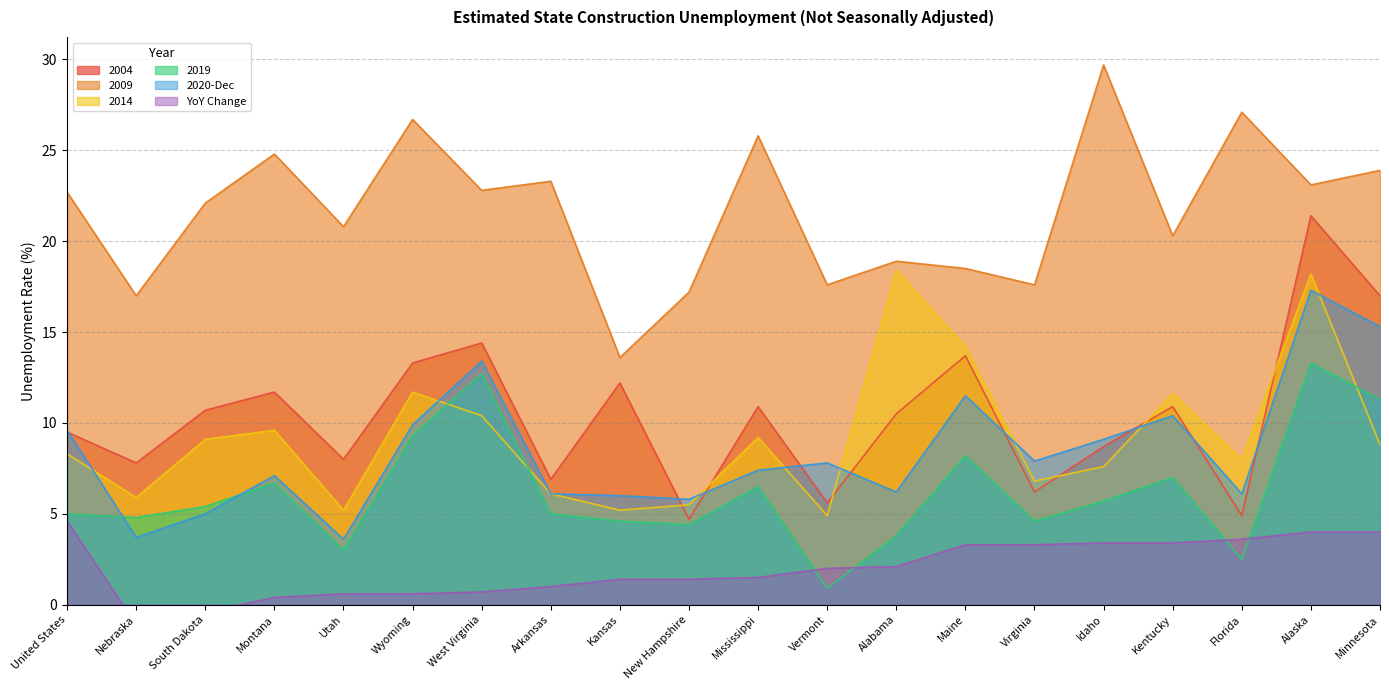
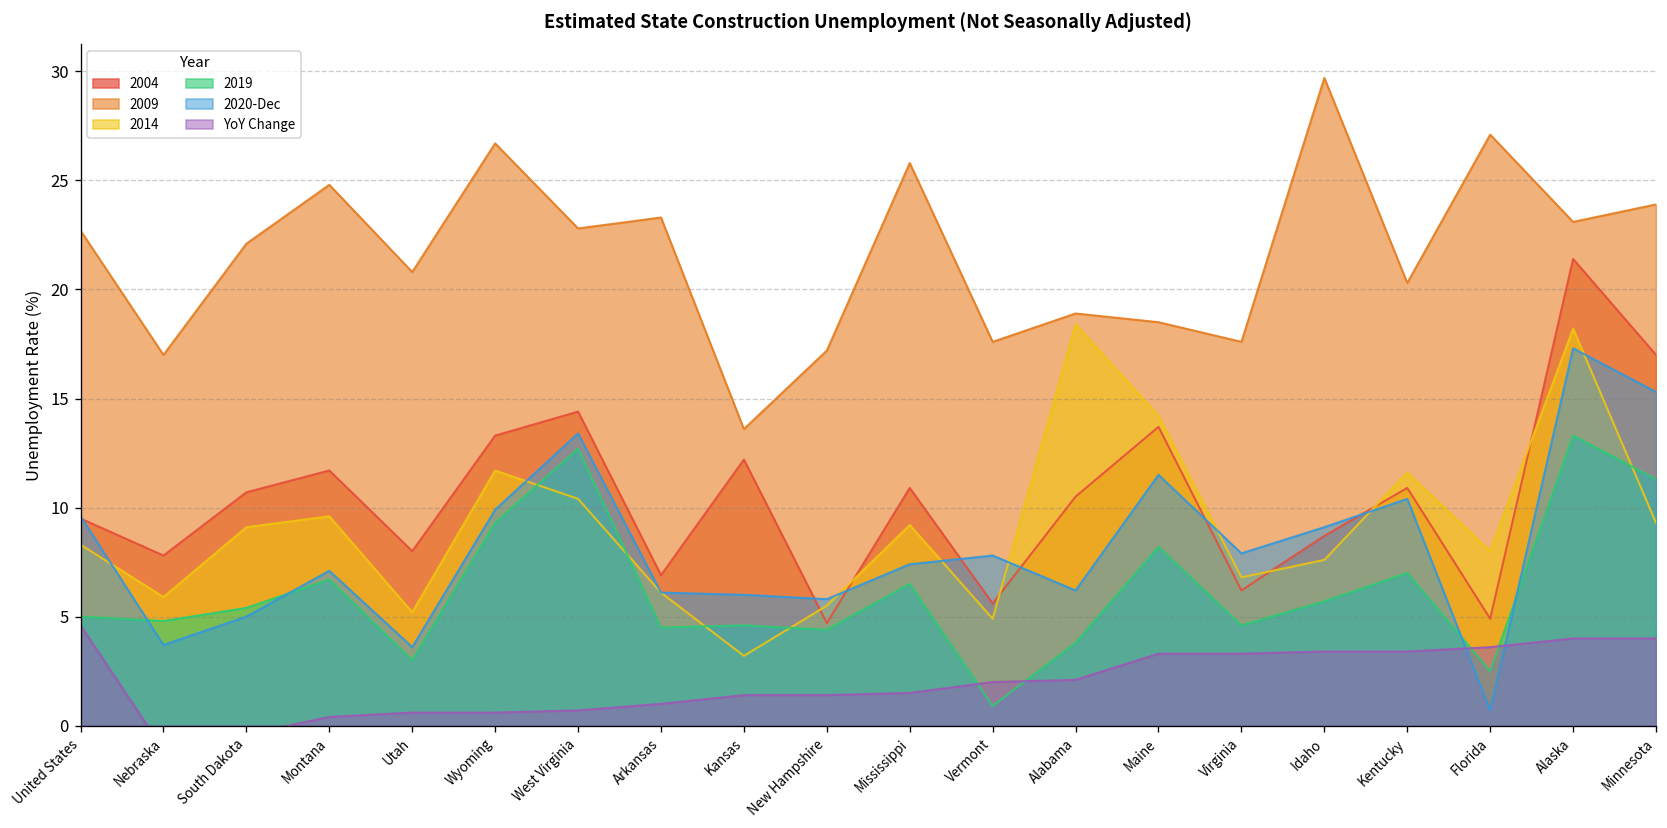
  {
    "2014": {
      "United States": 8.3,
      "Nebraska": 5.9,
      "South Dakota": 9.1,
      "Montana": 9.6,
      "Utah": 5.2,
      "Wyoming": 11.7,
      "West Virginia": 10.4,
-     "Kansas": 5.2,
+     "Kansas": 3.2,
      "New Hampshire": 5.5,
      "Mississippi": 9.2,
      "Vermont": 4.9,
      "Alabama": 18.4,
      "Maine": 14.2,
      "Virginia": 6.8,
      "Idaho": 7.6,
      "Kentucky": 11.6,
      "Florida": 8.0,
      "Alaska": 18.2,
-     "Minnesota": 8.8
+     "Minnesota": 9.3
    },
    "2019": {
      "United States": 5.0,
      "Nebraska": 4.8,
      "South Dakota": 5.4,
      "Montana": 6.7,
      "Utah": 3.0,
      "Wyoming": 9.3,
      "West Virginia": 12.7,
-     "Arkansas": 5.0,
+     "Arkansas": 4.5,
      "Kansas": 4.6,
      "New Hampshire": 4.4,
      "Mississippi": 6.5,
      "Vermont": 0.9,
      "Alabama": 3.8,
      "Maine": 8.2,
      "Virginia": 4.6,
      "Idaho": 5.7,
      "Kentucky": 7.0,
      "Florida": 2.5,
      "Alaska": 13.3,
      "Minnesota": 11.3
    },
    "2020-Dec": {
      "Nebraska": 3.7,
      "South Dakota": 5.0,
      "Montana": 7.1,
      "Utah": 3.6,
      "Wyoming": 9.9,
      "West Virginia": 13.4,
      "Kansas": 6.0,
      "New Hampshire": 5.8,
      "Mississippi": 7.4,
      "Vermont": 7.8,
      "Alabama": 6.2,
      "Maine": 11.5,
      "Virginia": 7.9,
      "Idaho": 9.1,
      "Kentucky": 10.4,
-     "Florida": 6.1,
+     "Florida": 0.7,
      "Alaska": 17.3,
      "Minnesota": 15.3
    }
  }
